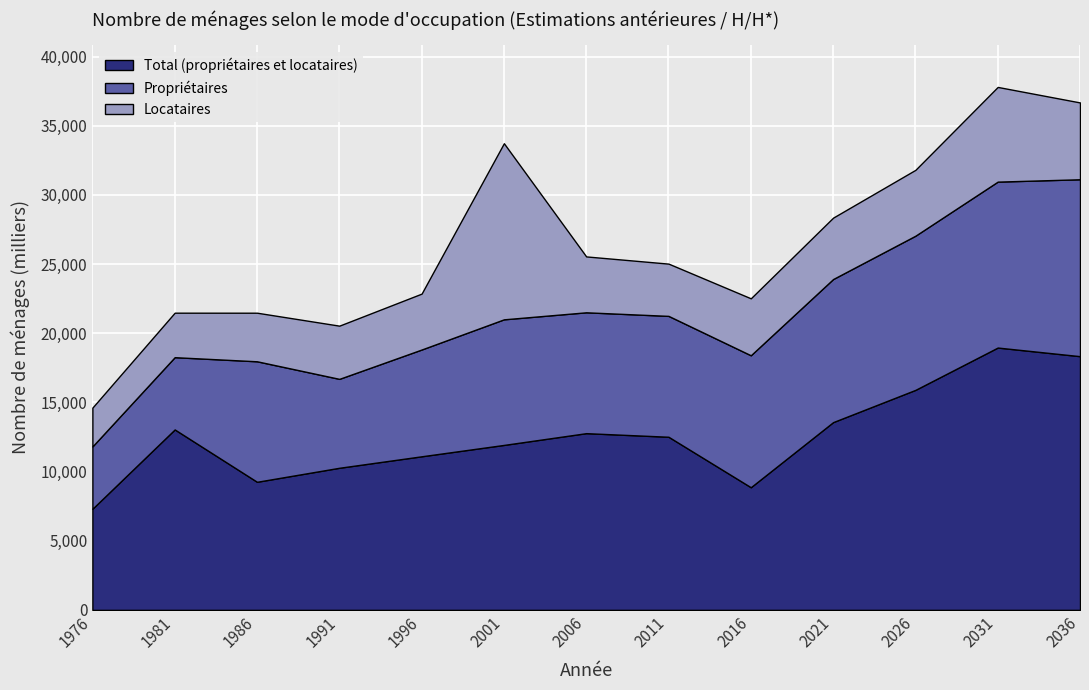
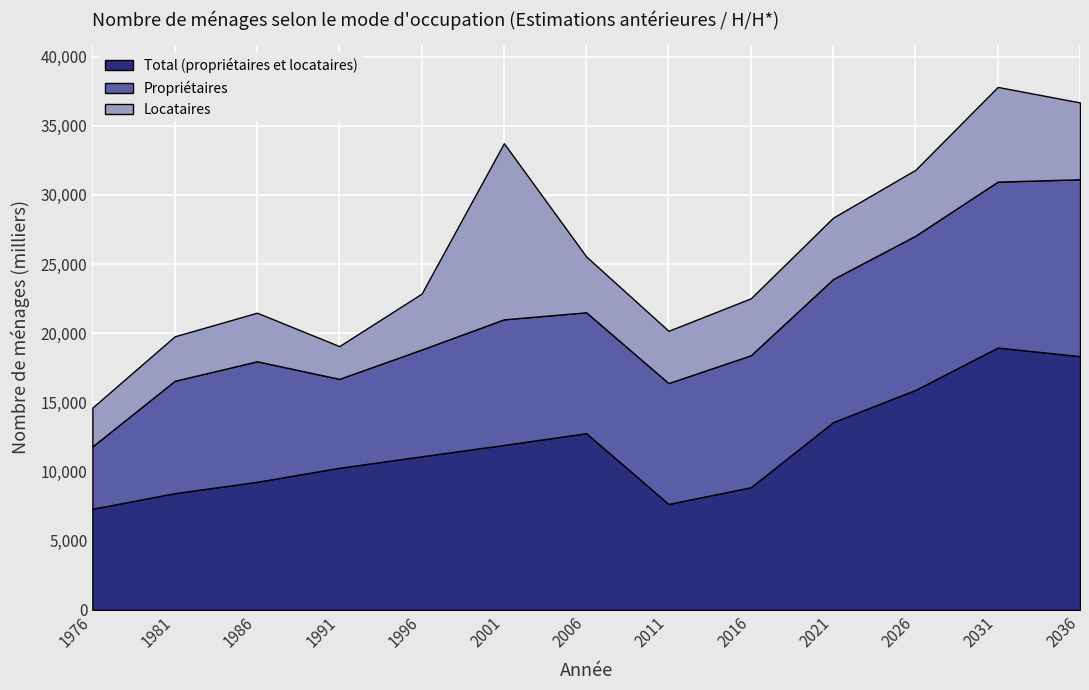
  {
    "Total (propriétaires et locataires)": {
-     "1981": "13,000",
-     "2011": "12,500"
+     "1981": "8,400",
+     "2011": "7,700"
    },
    "Propriétaires": {
-     "1981": "5,200"
+     "1981": "8,100"
    },
    "Locataires": {
      "1976": "2,800",
      "1981": "3,200",
      "1986": "3,500",
-     "1991": "3,800",
+     "1991": "2,400",
      "1996": "4,000",
      "2001": "12,700",
      "2006": "4,000",
      "2011": "3,800",
      "2016": "4,100",
      "2021": "4,400",
      "2026": "4,800",
      "2031": "6,800",
      "2036": "5,600"
    }
  }
